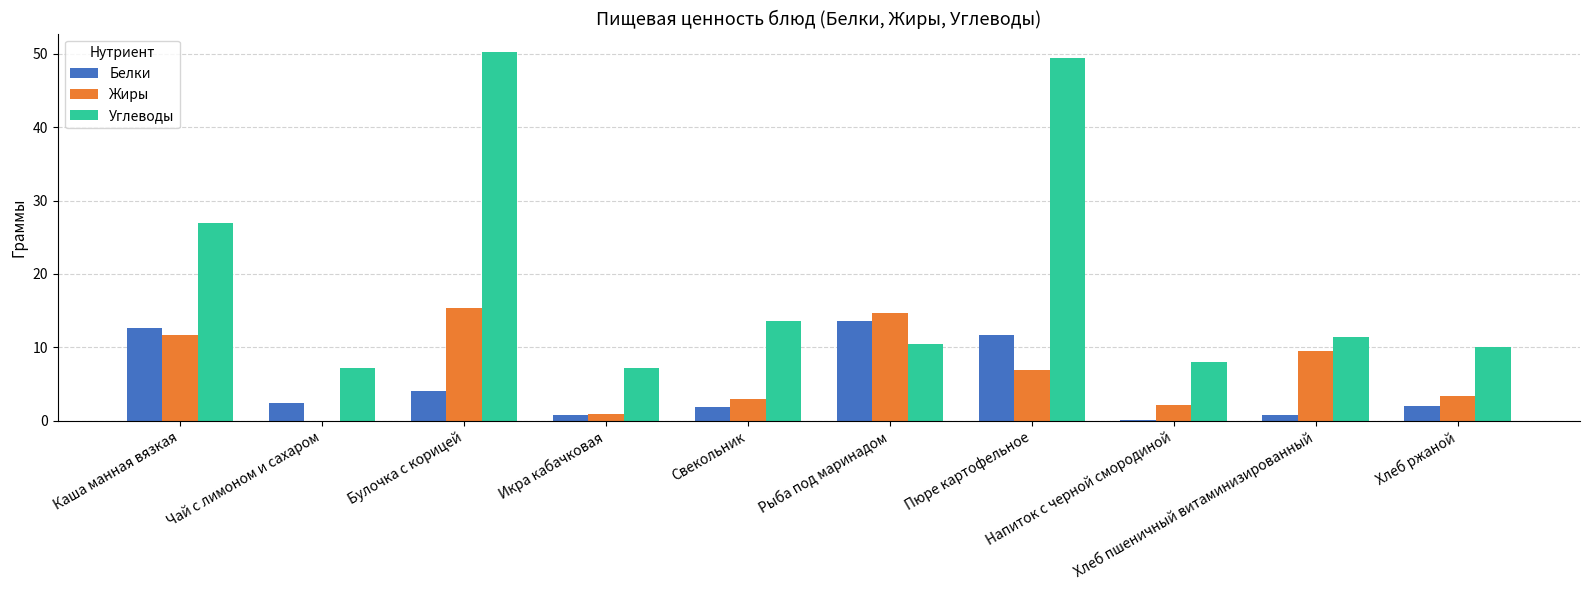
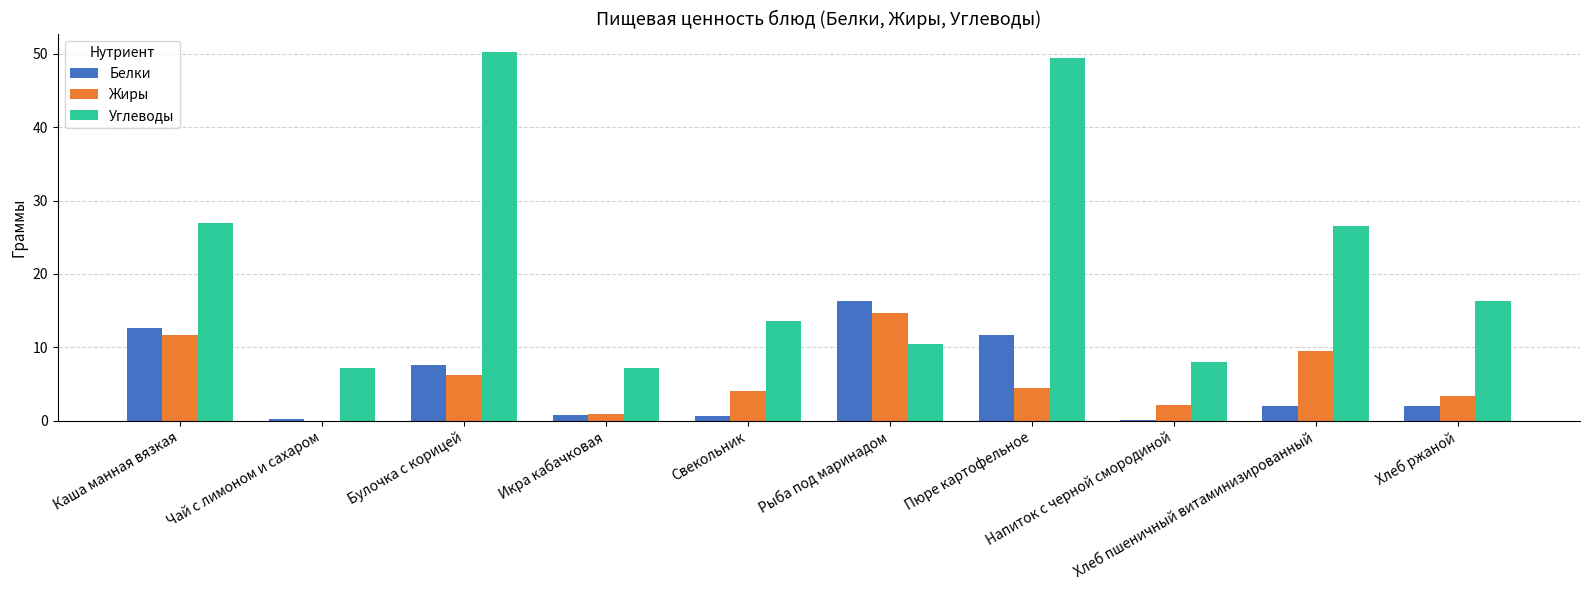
  {
    "Белки": {
      "Каша манная вязкая": 13,
-     "Чай с лимоном и сахаром": 2,
-     "Булочка с корицей": 4,
+     "Чай с лимоном и сахаром": 0,
+     "Булочка с корицей": 8,
      "Икра кабачковая": 1,
-     "Свекольник": 2,
-     "Рыба под маринадом": 14,
+     "Свекольник": 1,
+     "Рыба под маринадом": 16,
      "Пюре картофельное": 12,
-     "Хлеб пшеничный витаминизированный": 1,
+     "Хлеб пшеничный витаминизированный": 2,
      "Хлеб ржаной": 2
    },
    "Жиры": {
      "Каша манная вязкая": 12,
      "Чай с лимоном и сахаром": 0,
-     "Булочка с корицей": 15,
+     "Булочка с корицей": 6,
      "Икра кабачковая": 1,
-     "Свекольник": 3,
+     "Свекольник": 4,
      "Рыба под маринадом": 15,
-     "Пюре картофельное": 7,
+     "Пюре картофельное": 4,
      "Напиток с черной смородиной": 2,
      "Хлеб пшеничный витаминизированный": 9,
      "Хлеб ржаной": 3
    },
    "Углеводы": {
      "Каша манная вязкая": 27,
      "Чай с лимоном и сахаром": 7,
      "Булочка с корицей": 50,
      "Икра кабачковая": 7,
      "Свекольник": 14,
      "Рыба под маринадом": 10,
      "Пюре картофельное": 49,
      "Напиток с черной смородиной": 8,
-     "Хлеб пшеничный витаминизированный": 11,
-     "Хлеб ржаной": 10
+     "Хлеб пшеничный витаминизированный": 27,
+     "Хлеб ржаной": 16
    }
  }
